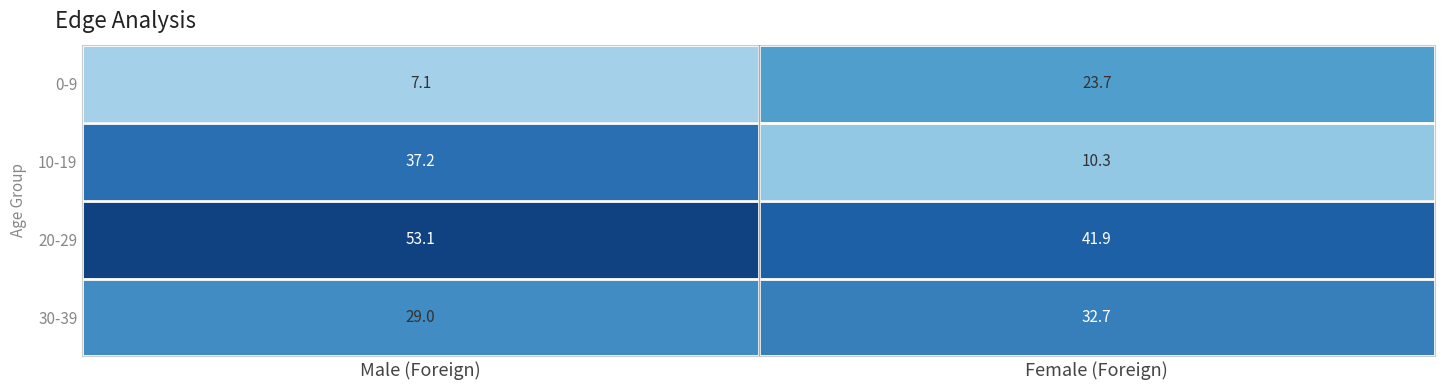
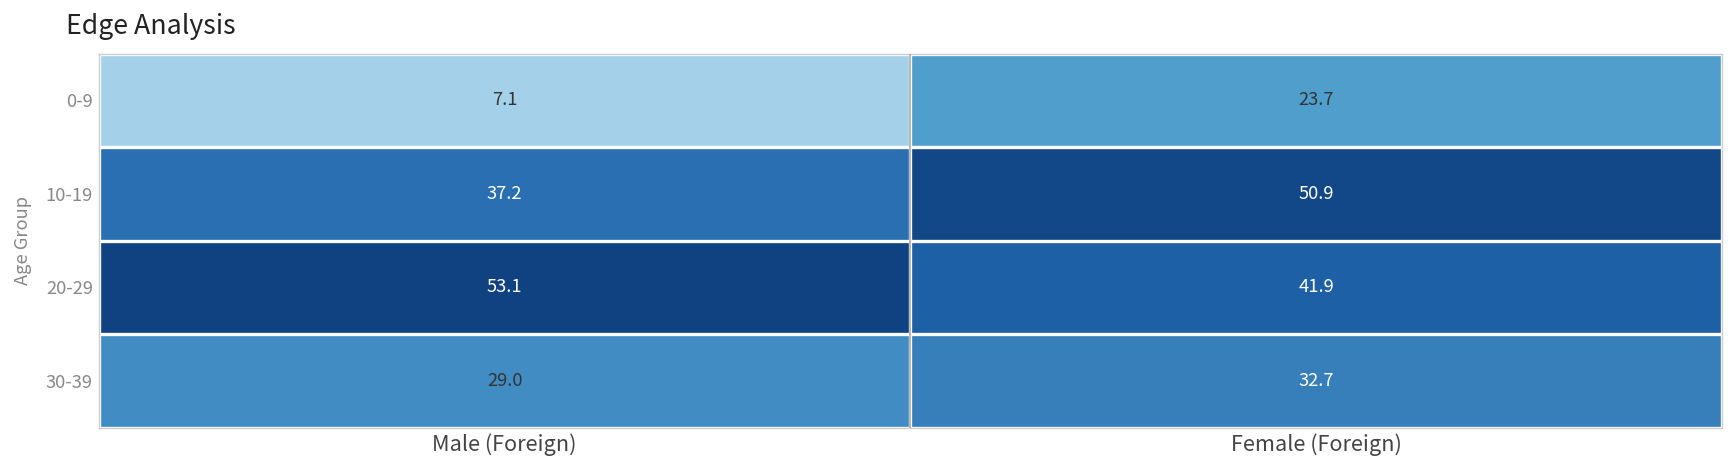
  {
    "0-9": {
      "Male (Foreign)": 7.1,
      "Female (Foreign)": 23.7
    },
    "10-19": {
      "Male (Foreign)": 37.2,
-     "Female (Foreign)": 10.3
+     "Female (Foreign)": 50.9
    },
    "20-29": {
      "Male (Foreign)": 53.1,
      "Female (Foreign)": 41.9
    },
    "30-39": {
      "Male (Foreign)": 29.0,
      "Female (Foreign)": 32.7
    }
  }
